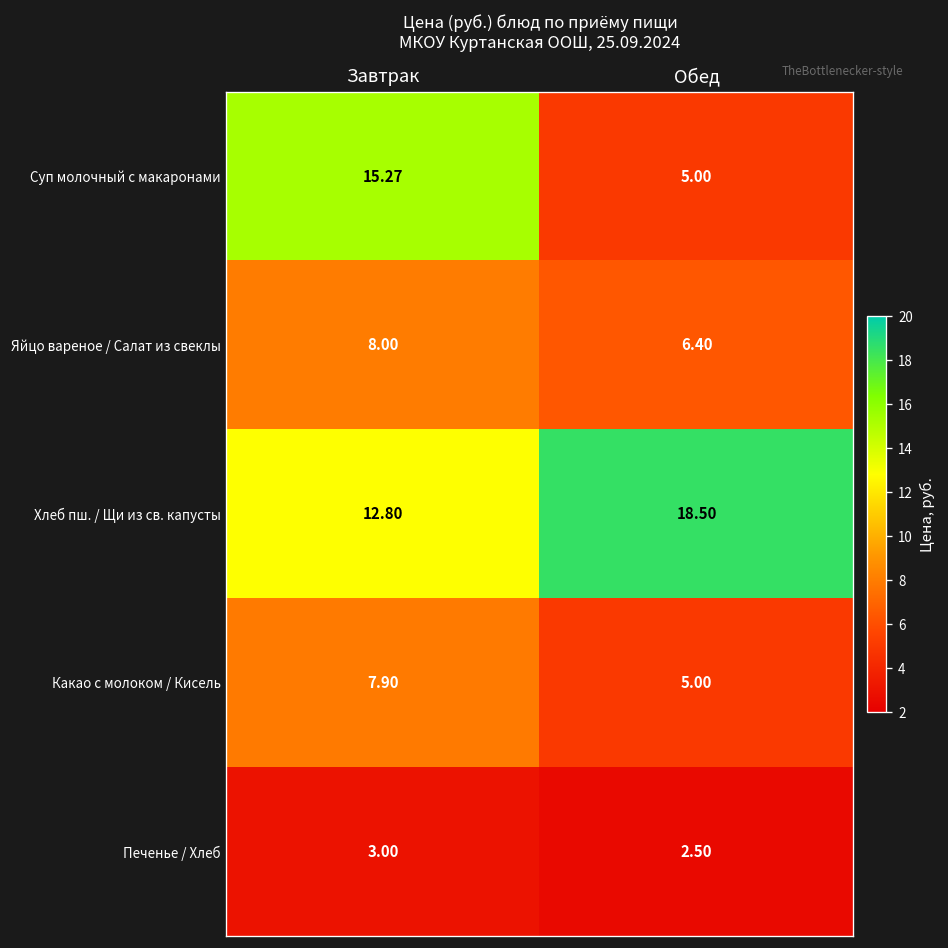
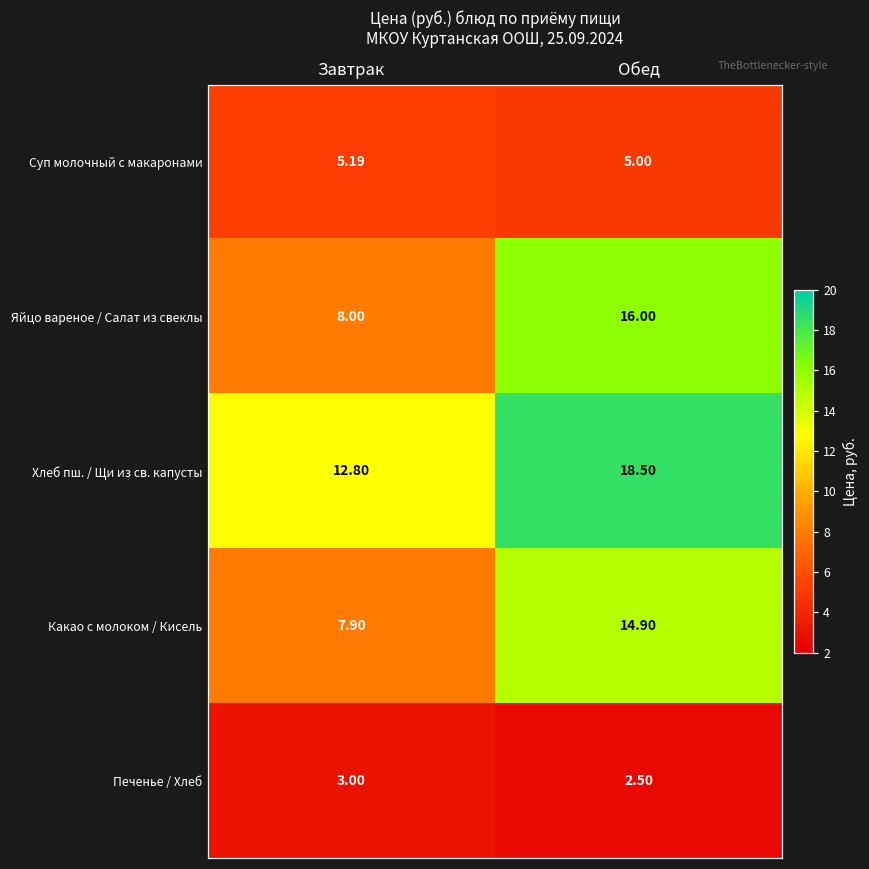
  {
    "Суп молочный с макаронами": {
-     "Завтрак": 15.27,
+     "Завтрак": 5.19,
      "Обед": 5.00
    },
    "Яйцо вареное / Салат из свеклы": {
      "Завтрак": 8.00,
-     "Обед": 6.40
+     "Обед": 16.00
    },
    "Хлеб пш. / Щи из св. капусты": {
      "Завтрак": 12.80,
      "Обед": 18.50
    },
    "Какао с молоком / Кисель": {
      "Завтрак": 7.90,
-     "Обед": 5.00
+     "Обед": 14.90
    },
    "Печенье / Хлеб": {
      "Завтрак": 3.00,
      "Обед": 2.50
    }
  }
